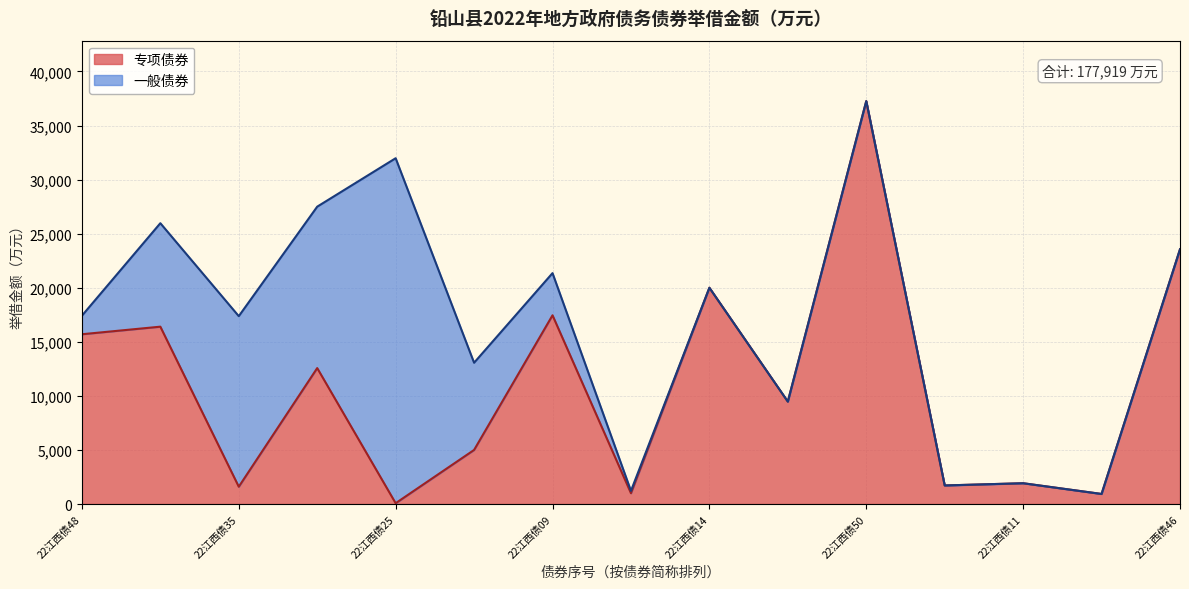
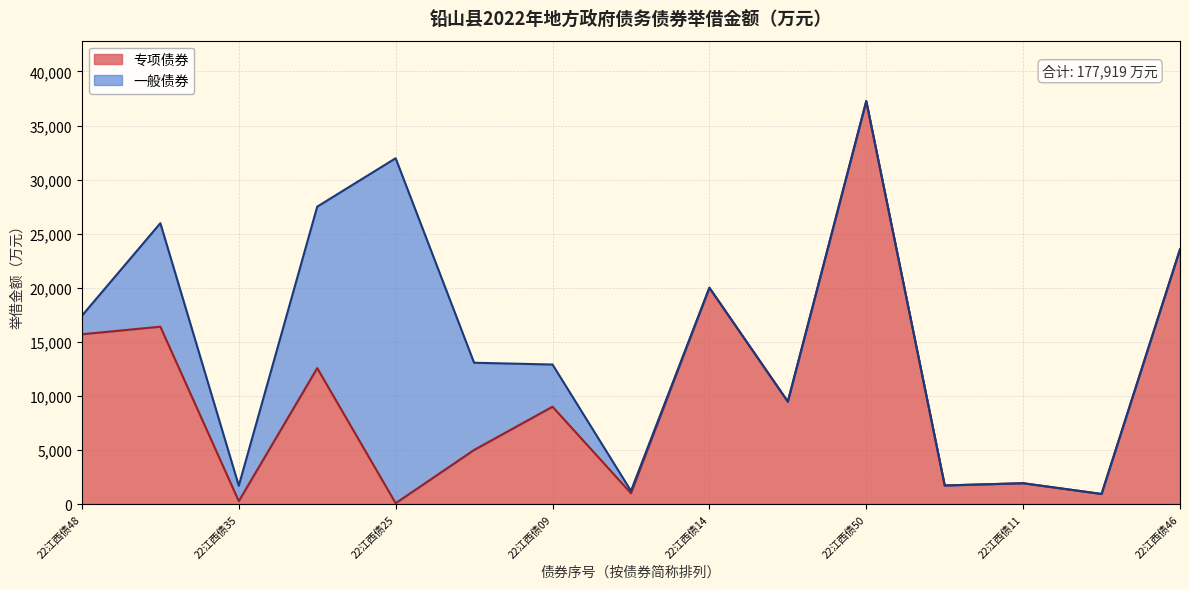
  {
    "专项债券": {
      "22江西债48": "15,700",
-     "22江西债35": "1,600",
+     "22江西债35": "300",
      "22江西债25": "100",
-     "22江西债09": "17,500"
+     "22江西债09": "9,000"
    },
    "一般债券": {
      "22江西债48": "1,700",
-     "22江西债35": "15,800",
+     "22江西债35": "1,400",
      "22江西债25": "31,900",
      "22江西债09": "3,900"
    }
  }
